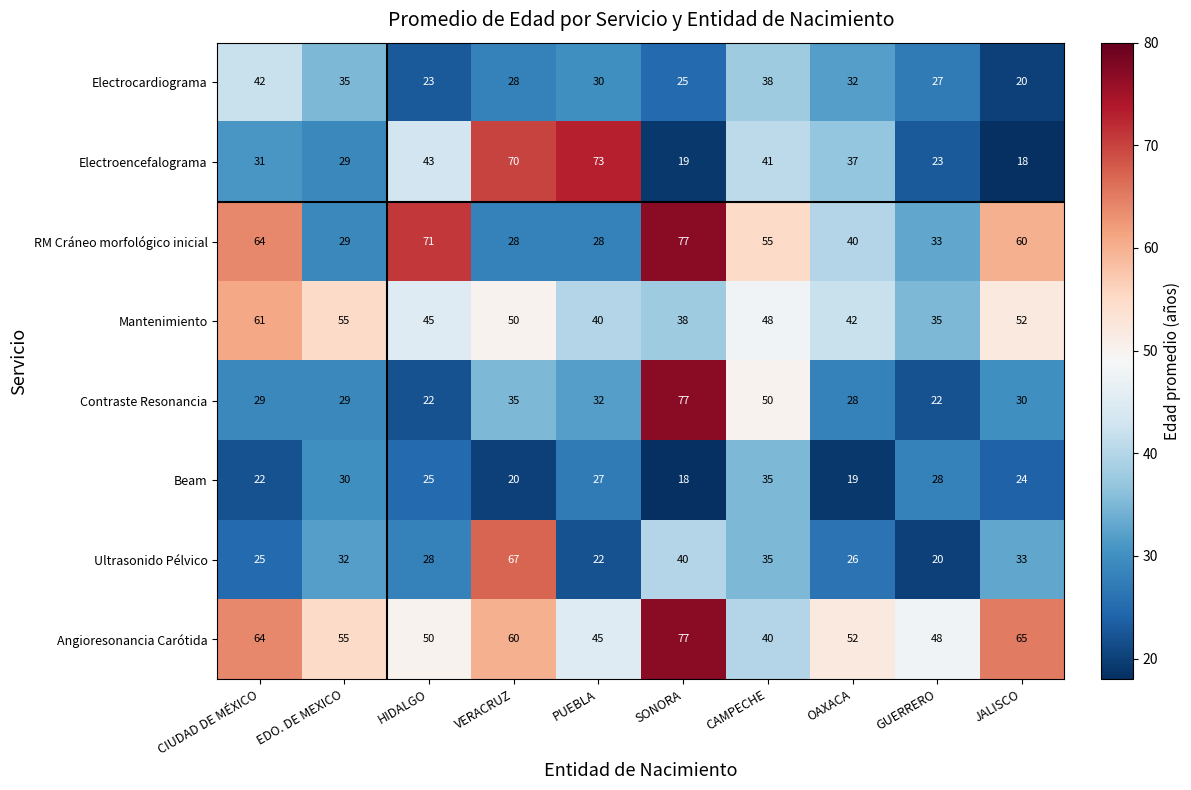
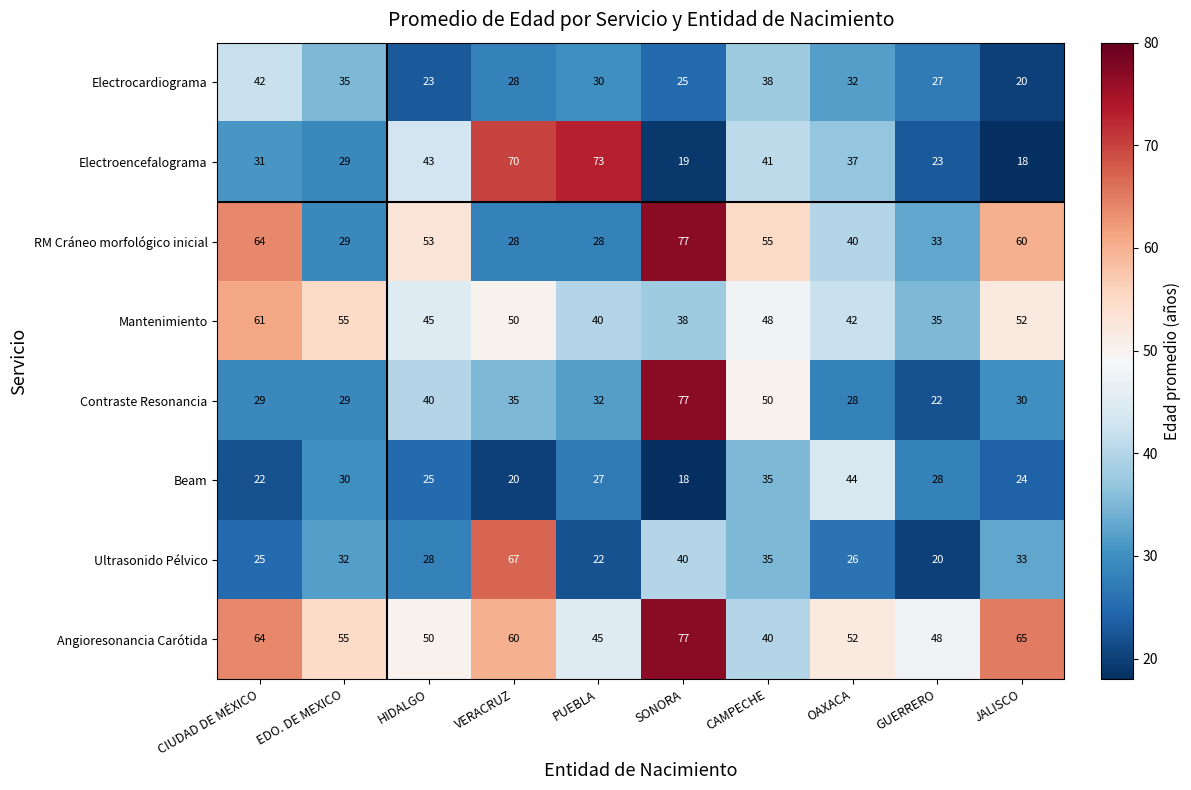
  {
    "Electrocardiograma": {
      "CIUDAD DE MÉXICO": 42,
      "EDO. DE MEXICO": 35,
      "HIDALGO": 23,
      "VERACRUZ": 28,
      "PUEBLA": 30,
      "SONORA": 25,
      "CAMPECHE": 38,
      "OAXACA": 32,
      "GUERRERO": 27,
      "JALISCO": 20
    },
    "Electroencefalograma": {
      "CIUDAD DE MÉXICO": 31,
      "EDO. DE MEXICO": 29,
      "HIDALGO": 43,
      "VERACRUZ": 70,
      "PUEBLA": 73,
      "SONORA": 19,
      "CAMPECHE": 41,
      "OAXACA": 37,
      "GUERRERO": 23,
      "JALISCO": 18
    },
    "RM Cráneo morfológico inicial": {
      "CIUDAD DE MÉXICO": 64,
      "EDO. DE MEXICO": 29,
-     "HIDALGO": 71,
+     "HIDALGO": 53,
      "VERACRUZ": 28,
      "PUEBLA": 28,
      "SONORA": 77,
      "CAMPECHE": 55,
      "OAXACA": 40,
      "GUERRERO": 33,
      "JALISCO": 60
    },
    "Mantenimiento": {
      "CIUDAD DE MÉXICO": 61,
      "EDO. DE MEXICO": 55,
      "HIDALGO": 45,
      "VERACRUZ": 50,
      "PUEBLA": 40,
      "SONORA": 38,
      "CAMPECHE": 48,
      "OAXACA": 42,
      "GUERRERO": 35,
      "JALISCO": 52
    },
    "Contraste Resonancia": {
      "CIUDAD DE MÉXICO": 29,
      "EDO. DE MEXICO": 29,
-     "HIDALGO": 22,
+     "HIDALGO": 40,
      "VERACRUZ": 35,
      "PUEBLA": 32,
      "SONORA": 77,
      "CAMPECHE": 50,
      "OAXACA": 28,
      "GUERRERO": 22,
      "JALISCO": 30
    },
    "Beam": {
      "CIUDAD DE MÉXICO": 22,
      "EDO. DE MEXICO": 30,
      "HIDALGO": 25,
      "VERACRUZ": 20,
      "PUEBLA": 27,
      "SONORA": 18,
      "CAMPECHE": 35,
-     "OAXACA": 19,
+     "OAXACA": 44,
      "GUERRERO": 28,
      "JALISCO": 24
    },
    "Ultrasonido Pélvico": {
      "CIUDAD DE MÉXICO": 25,
      "EDO. DE MEXICO": 32,
      "HIDALGO": 28,
      "VERACRUZ": 67,
      "PUEBLA": 22,
      "SONORA": 40,
      "CAMPECHE": 35,
      "OAXACA": 26,
      "GUERRERO": 20,
      "JALISCO": 33
    },
    "Angioresonancia Carótida": {
      "CIUDAD DE MÉXICO": 64,
      "EDO. DE MEXICO": 55,
      "HIDALGO": 50,
      "VERACRUZ": 60,
      "PUEBLA": 45,
      "SONORA": 77,
      "CAMPECHE": 40,
      "OAXACA": 52,
      "GUERRERO": 48,
      "JALISCO": 65
    }
  }
